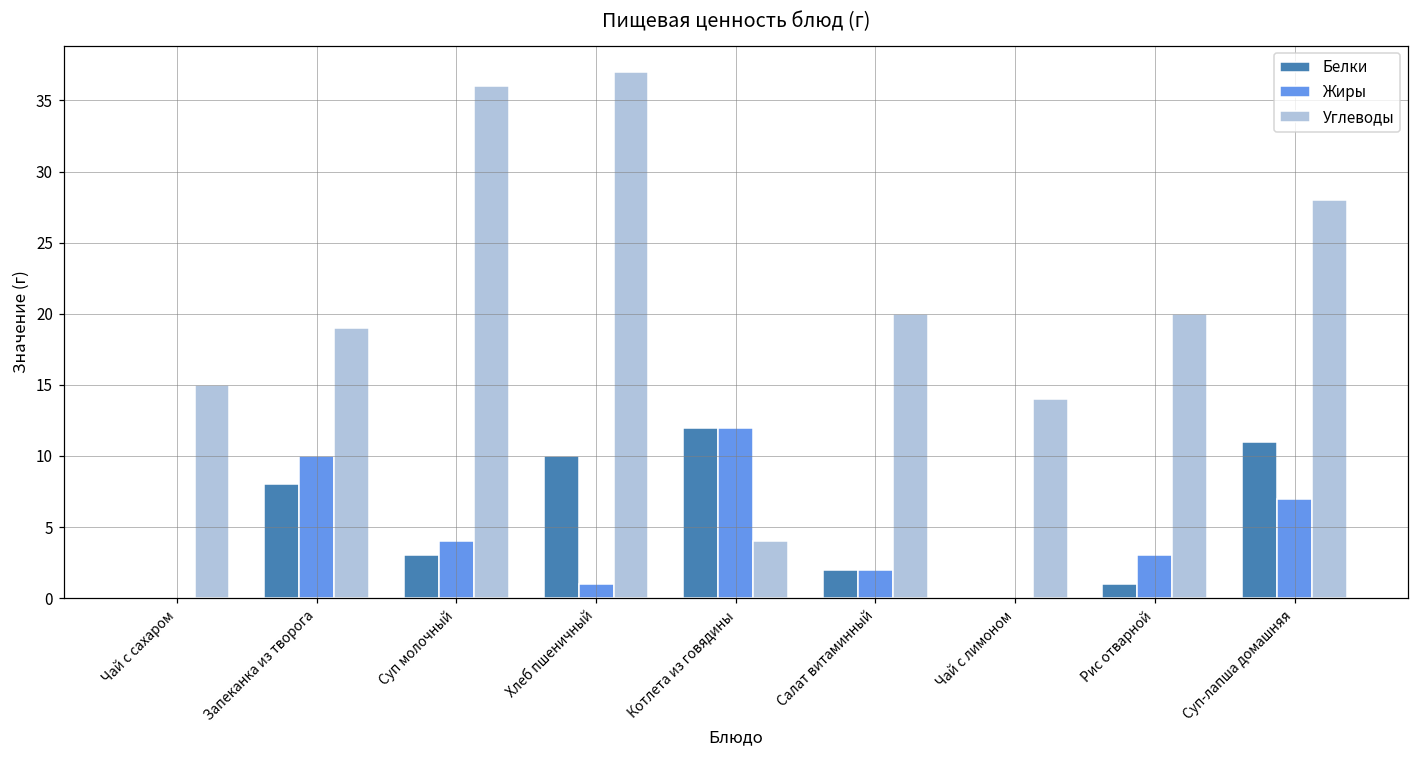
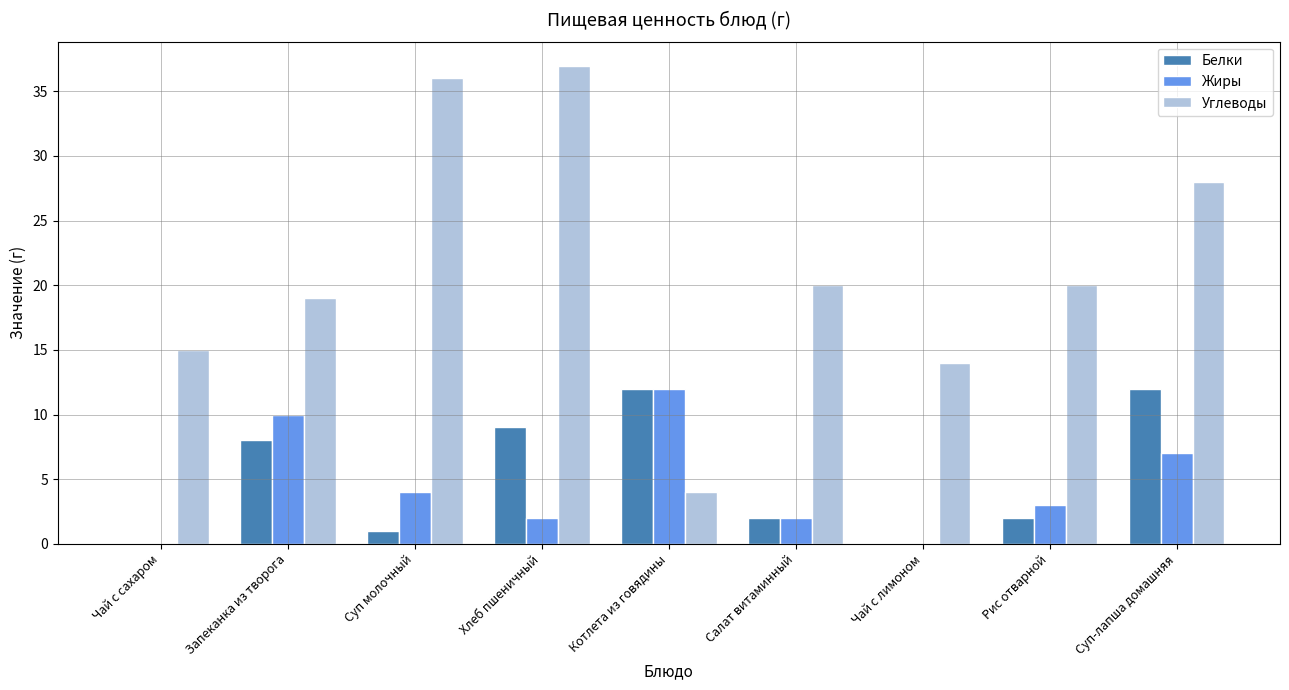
  {
    "Белки": {
      "Чай с сахаром": 0,
      "Запеканка из творога": 8,
-     "Суп молочный": 3,
-     "Хлеб пшеничный": 10,
+     "Суп молочный": 1,
+     "Хлеб пшеничный": 9,
      "Котлета из говядины": 12,
      "Салат витаминный": 2,
      "Чай с лимоном": 0,
-     "Рис отварной": 1,
-     "Суп-лапша домашняя": 11
+     "Рис отварной": 2,
+     "Суп-лапша домашняя": 12
    },
    "Жиры": {
      "Чай с сахаром": 0,
      "Запеканка из творога": 10,
      "Суп молочный": 4,
-     "Хлеб пшеничный": 1,
+     "Хлеб пшеничный": 2,
      "Котлета из говядины": 12,
      "Салат витаминный": 2,
      "Чай с лимоном": 0,
      "Рис отварной": 3,
      "Суп-лапша домашняя": 7
    },
    "Углеводы": {
      "Чай с сахаром": 15,
      "Запеканка из творога": 19,
      "Суп молочный": 36,
      "Хлеб пшеничный": 37,
      "Котлета из говядины": 4,
      "Салат витаминный": 20,
      "Чай с лимоном": 14,
      "Рис отварной": 20,
      "Суп-лапша домашняя": 28
    }
  }
